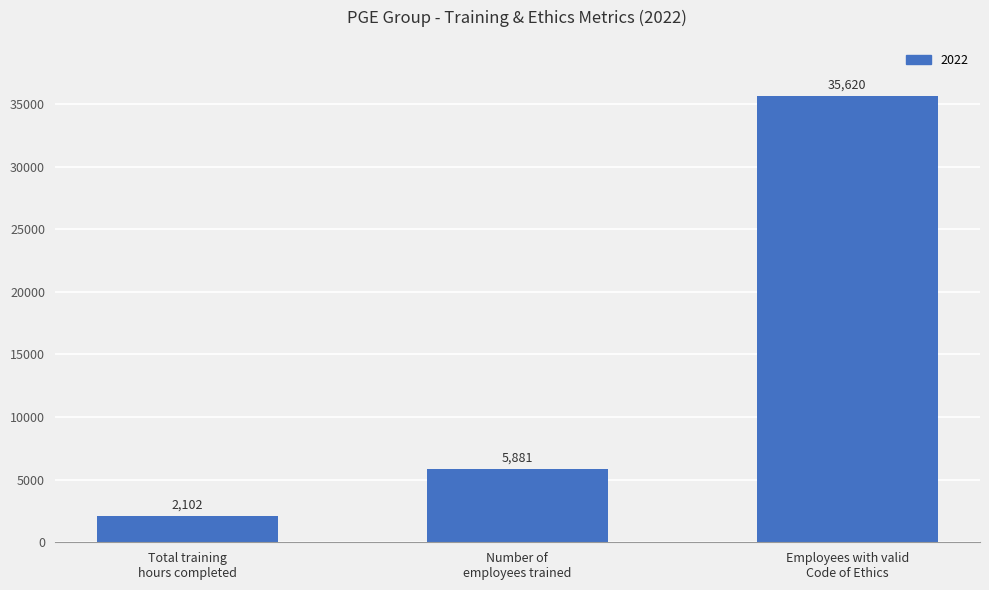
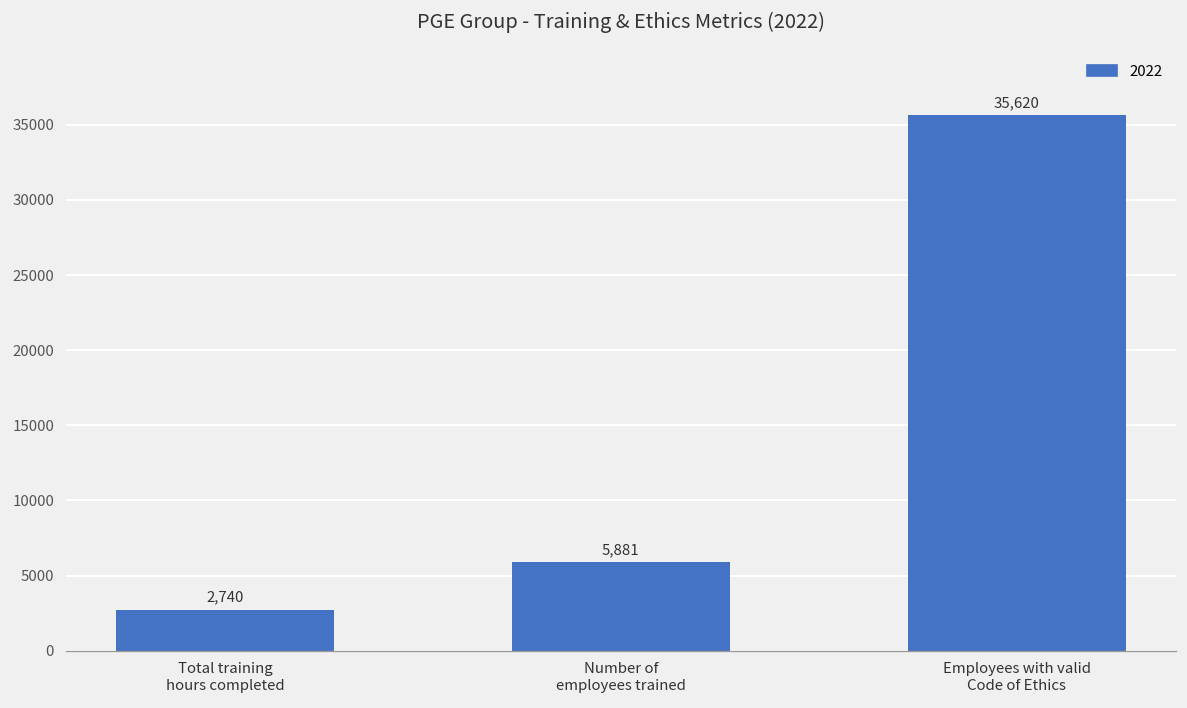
  {
-   "Total training hours completed": "2,102",
+   "Total training hours completed": "2,740",
    "Number of employees trained": "5,881",
    "Employees with valid Code of Ethics": "35,620"
  }
